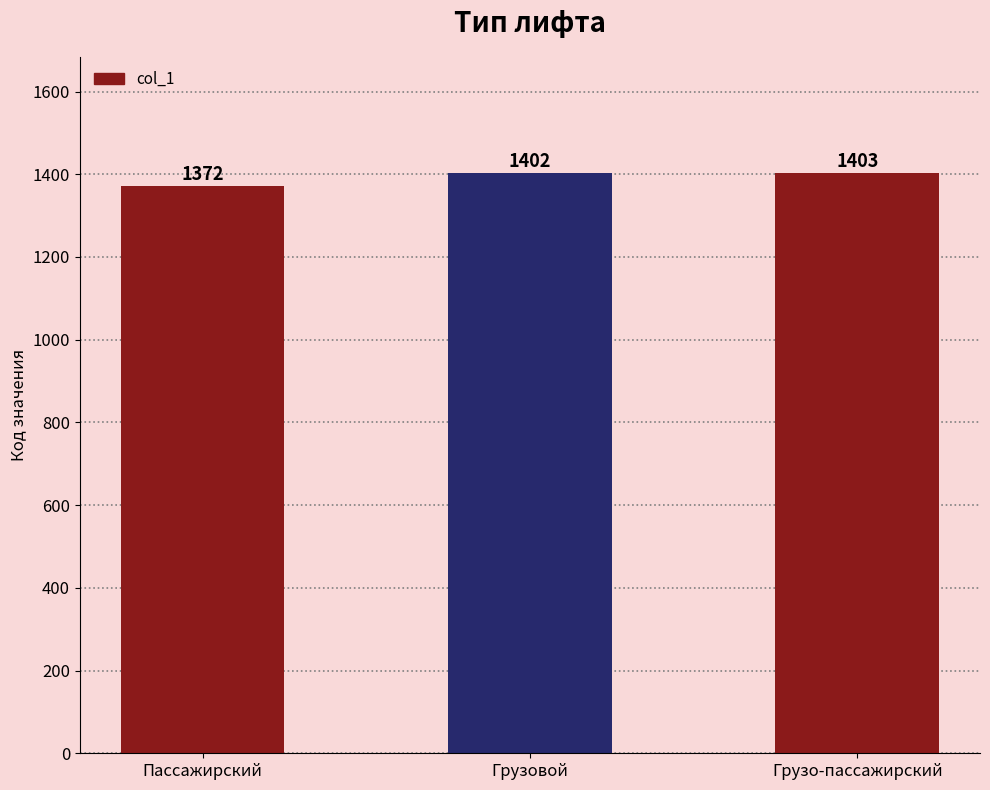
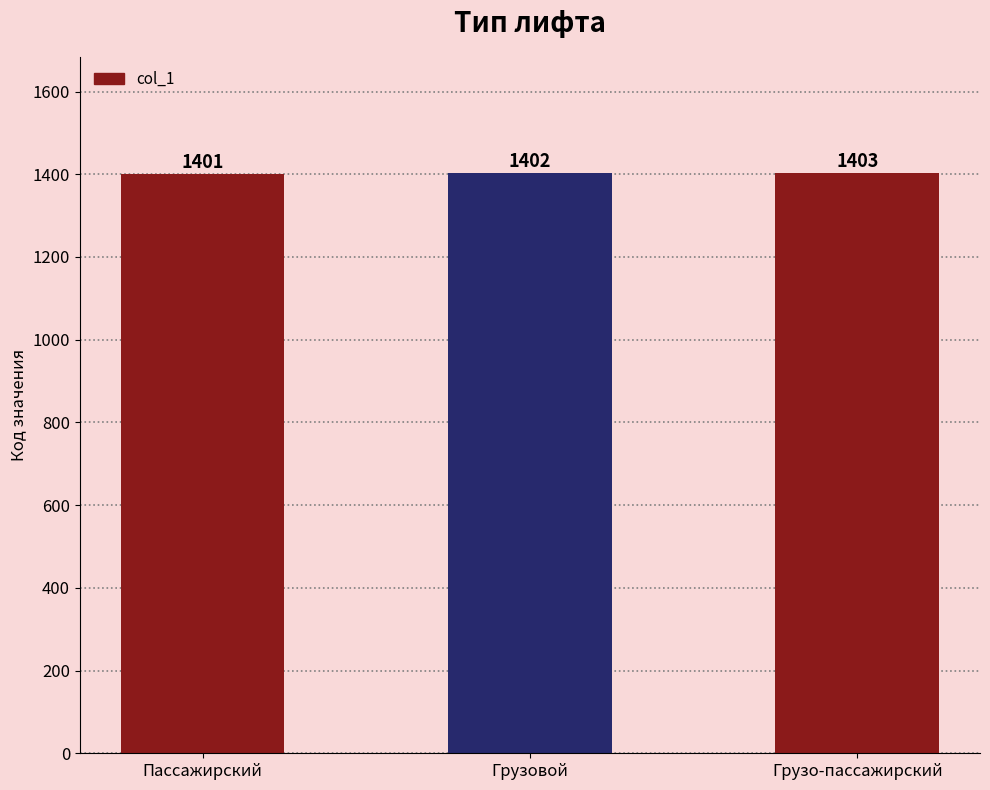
  {
-   "Пассажирский": 1372,
+   "Пассажирский": 1401,
    "Грузовой": 1402,
    "Грузо-пассажирский": 1403
  }
